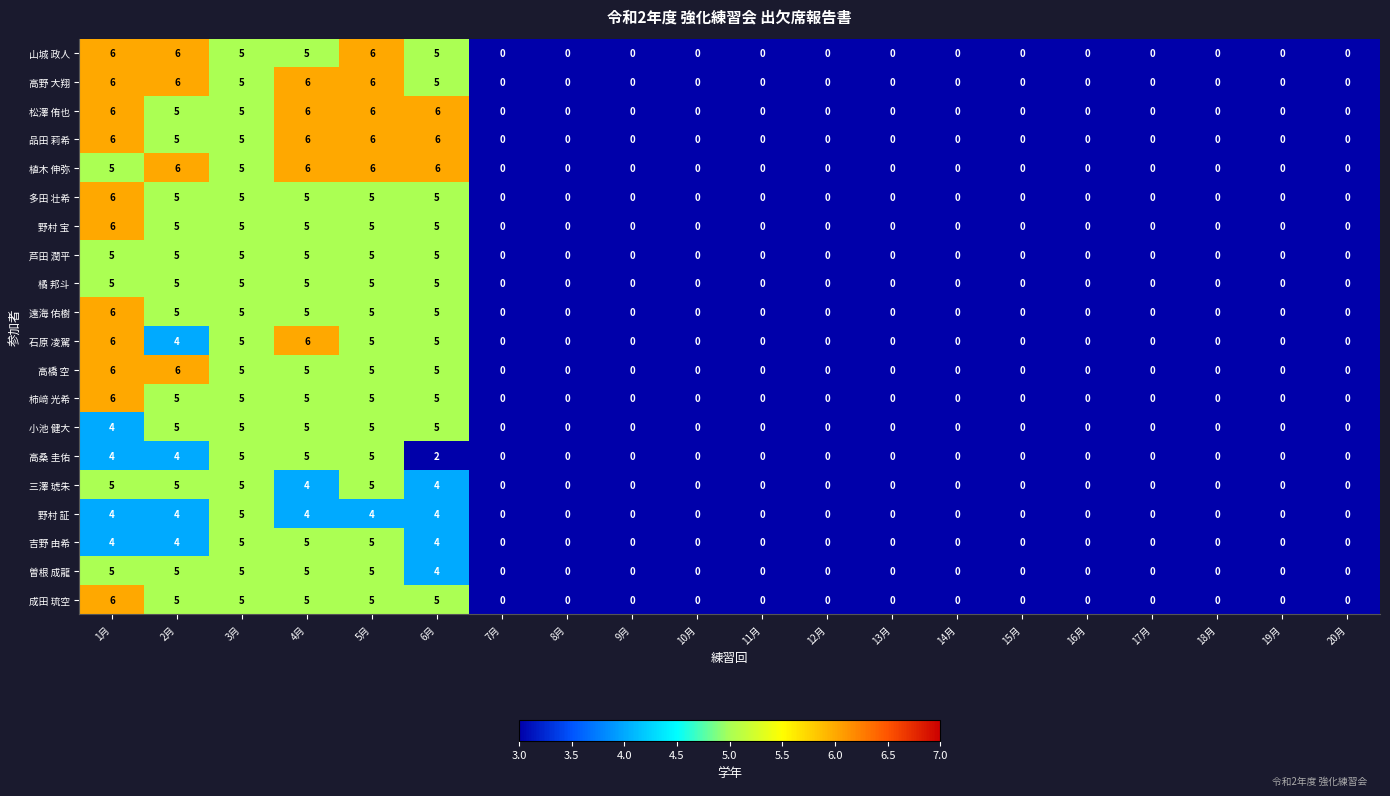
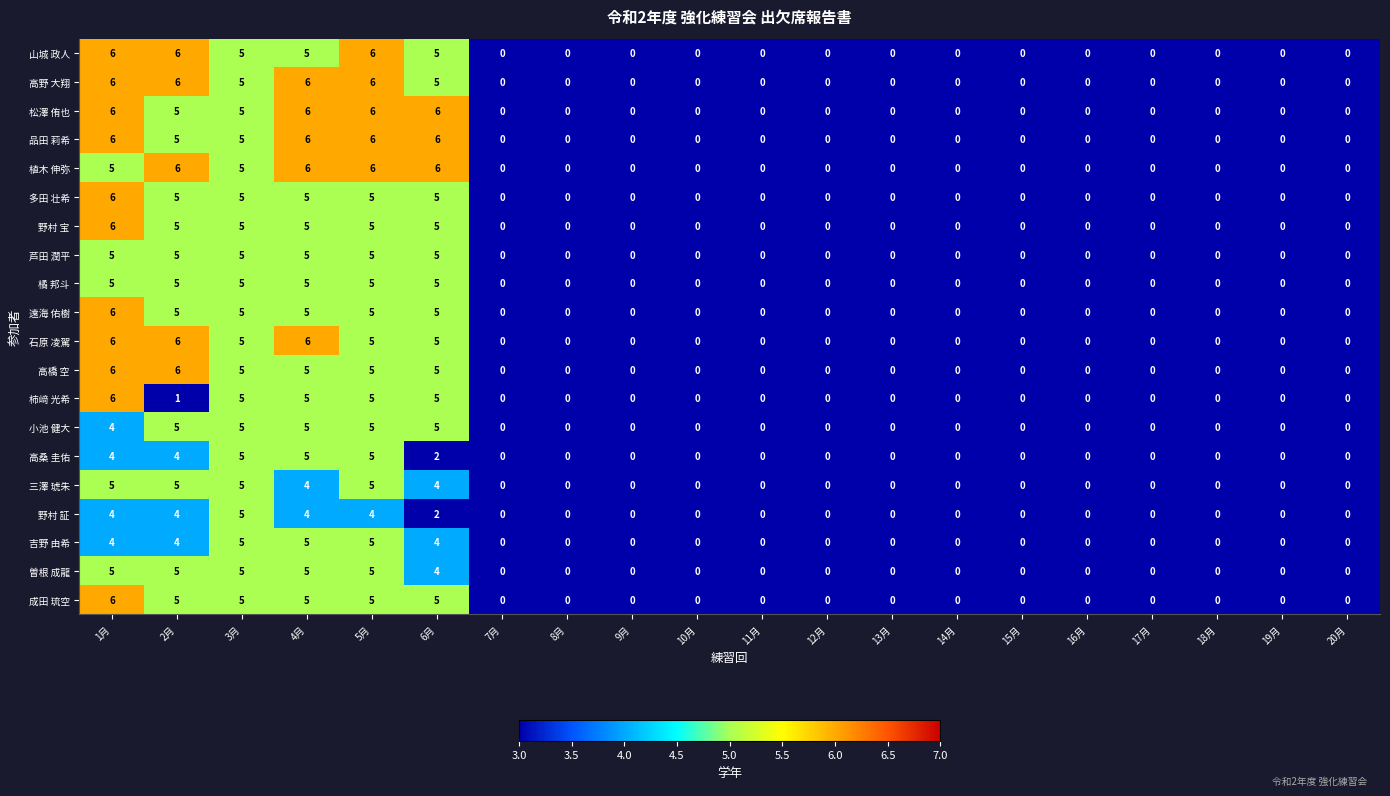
  {
    "石原 凌駕": {
      "1月": 6,
-     "2月": 4,
+     "2月": 6,
      "3月": 5,
      "4月": 6,
      "5月": 5,
      "6月": 5,
      "7月": 0,
      "8月": 0,
      "9月": 0,
      "10月": 0,
      "11月": 0,
      "12月": 0,
      "13月": 0,
      "14月": 0,
      "15月": 0,
      "16月": 0,
      "17月": 0,
      "18月": 0,
      "19月": 0,
      "20月": 0
    },
    "柿﨑 光希": {
      "1月": 6,
-     "2月": 5,
+     "2月": 1,
      "3月": 5,
      "4月": 5,
      "5月": 5,
      "6月": 5,
      "7月": 0,
      "8月": 0,
      "9月": 0,
      "10月": 0,
      "11月": 0,
      "12月": 0,
      "13月": 0,
      "14月": 0,
      "15月": 0,
      "16月": 0,
      "17月": 0,
      "18月": 0,
      "19月": 0,
      "20月": 0
    },
    "野村 証": {
      "1月": 4,
      "2月": 4,
      "3月": 5,
      "4月": 4,
      "5月": 4,
-     "6月": 4,
+     "6月": 2,
      "7月": 0,
      "8月": 0,
      "9月": 0,
      "10月": 0,
      "11月": 0,
      "12月": 0,
      "13月": 0,
      "14月": 0,
      "15月": 0,
      "16月": 0,
      "17月": 0,
      "18月": 0,
      "19月": 0,
      "20月": 0
    }
  }
